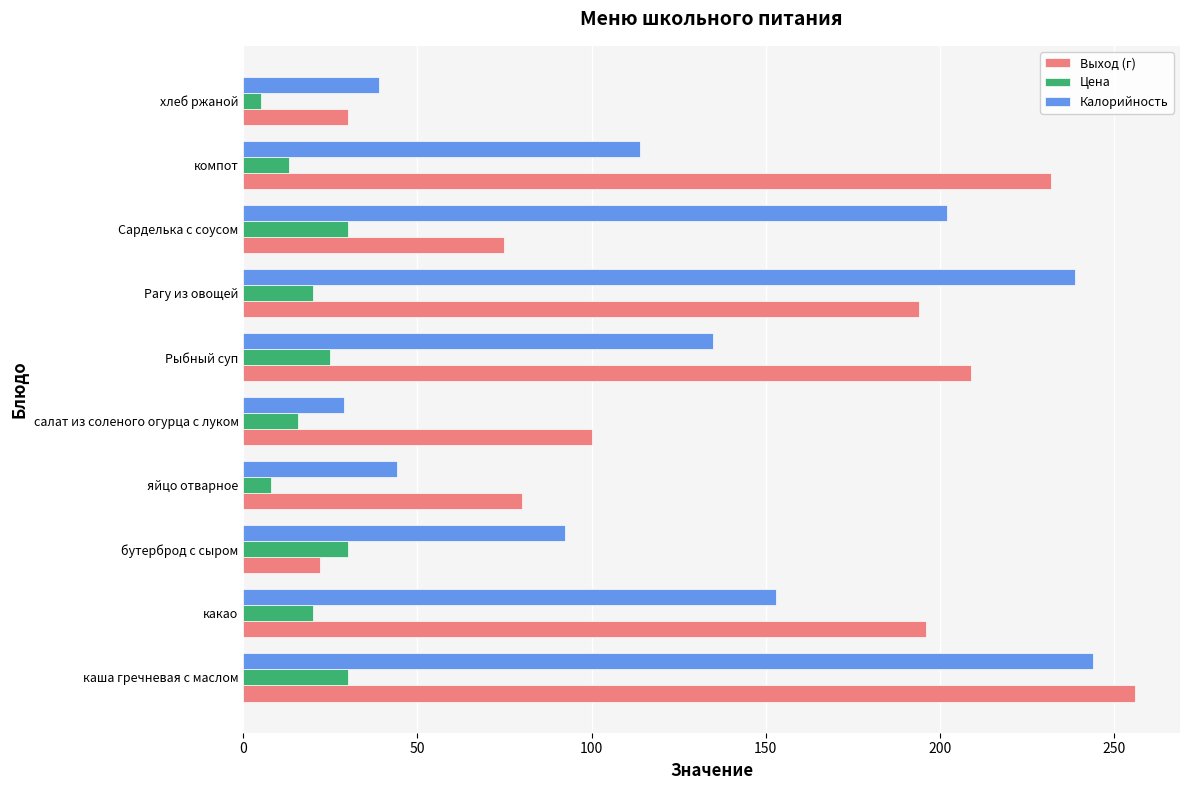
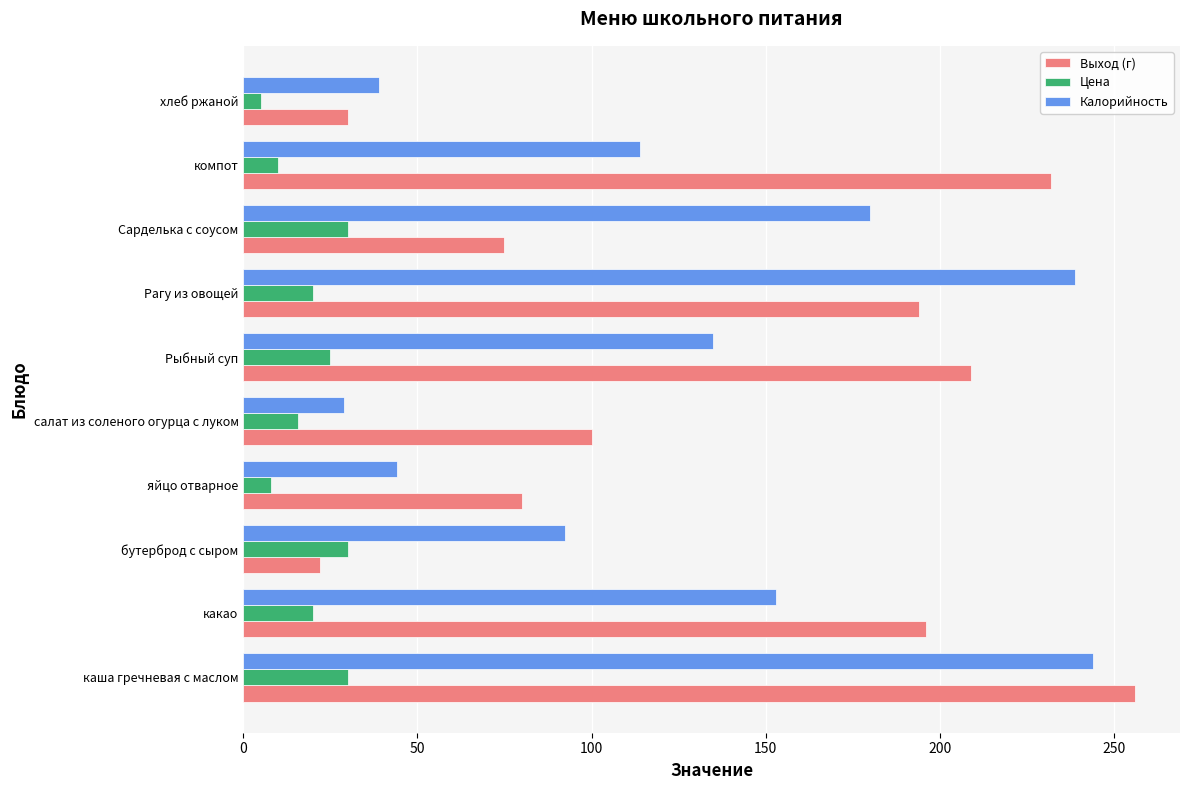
  {
    "Выход (г)": {
      "хлеб ржаной": 30,
      "компот": 232,
      "Сарделька с соусом": 75,
      "Рагу из овощей": 194,
      "Рыбный суп": 209,
      "салат из соленого огурца с луком": 100,
      "яйцо отварное": 80,
      "бутерброд с сыром": 22,
      "какао": 196,
      "каша гречневая с маслом": 256
    },
    "Цена": {
      "хлеб ржаной": 5,
-     "компот": 13,
+     "компот": 10,
      "Сарделька с соусом": 30,
      "Рагу из овощей": 20,
      "Рыбный суп": 25,
      "салат из соленого огурца с луком": 16,
      "яйцо отварное": 8,
      "бутерброд с сыром": 30,
      "какао": 20,
      "каша гречневая с маслом": 30
    },
    "Калорийность": {
      "хлеб ржаной": 39,
      "компот": 114,
-     "Сарделька с соусом": 202,
+     "Сарделька с соусом": 180,
      "Рагу из овощей": 239,
      "Рыбный суп": 135,
      "салат из соленого огурца с луком": 29,
      "яйцо отварное": 44,
      "бутерброд с сыром": 93,
      "какао": 153,
      "каша гречневая с маслом": 244
    }
  }
